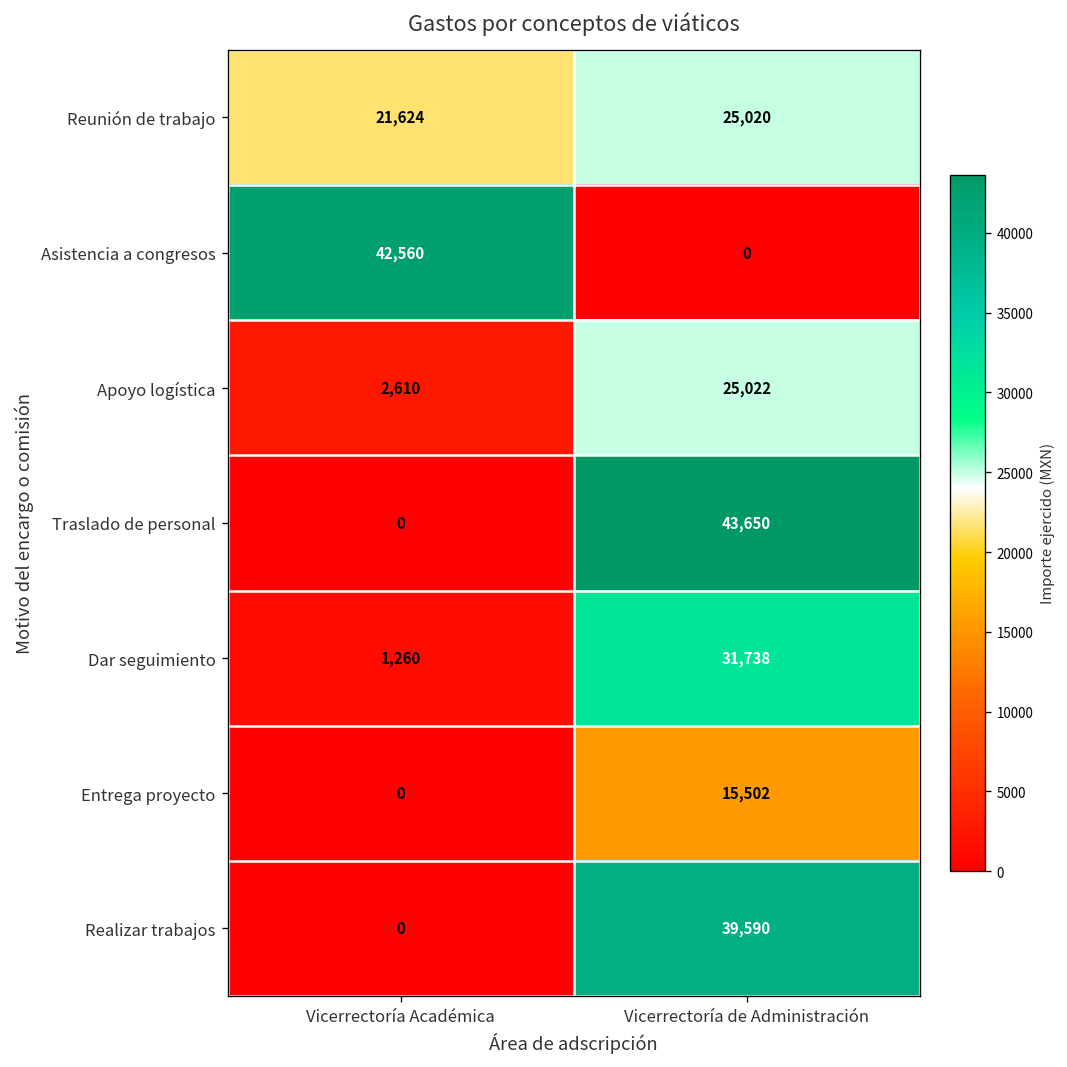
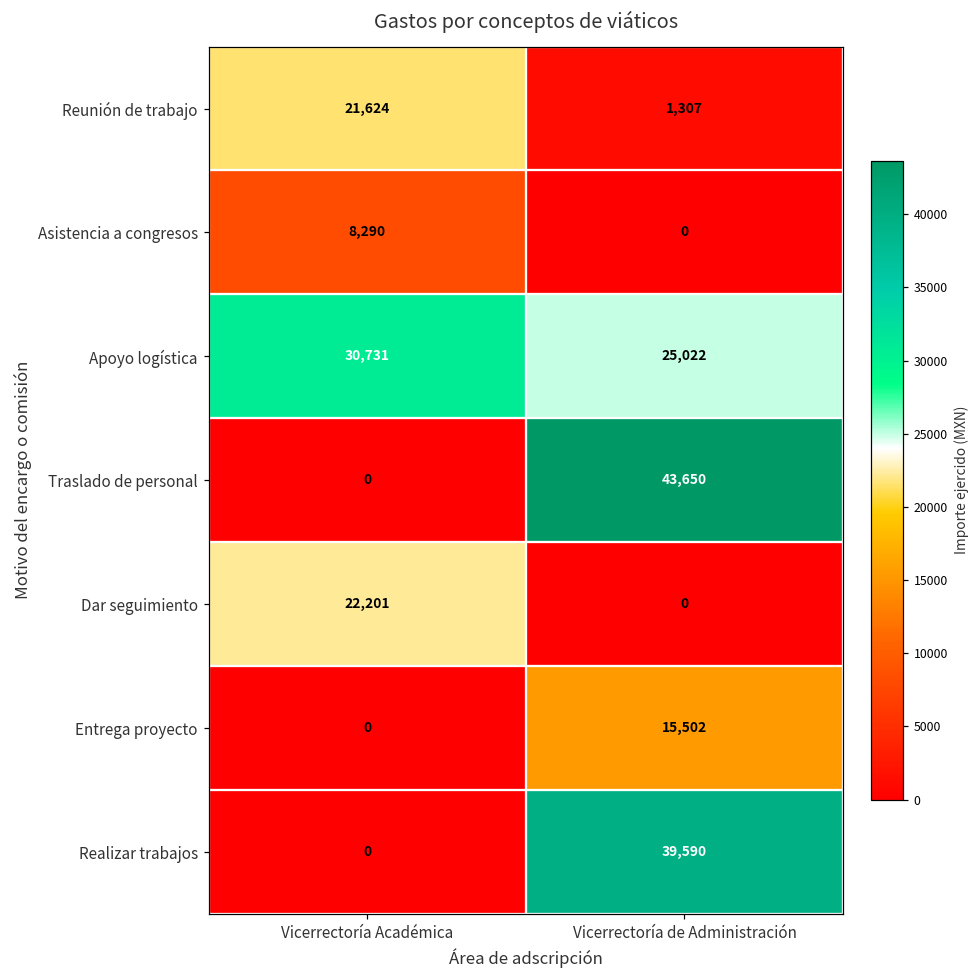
  {
    "Reunión de trabajo": {
      "Vicerrectoría Académica": "21,624",
-     "Vicerrectoría de Administración": "25,020"
+     "Vicerrectoría de Administración": "1,307"
    },
    "Asistencia a congresos": {
-     "Vicerrectoría Académica": "42,560",
+     "Vicerrectoría Académica": "8,290",
      "Vicerrectoría de Administración": "0"
    },
    "Apoyo logística": {
-     "Vicerrectoría Académica": "2,610",
+     "Vicerrectoría Académica": "30,731",
      "Vicerrectoría de Administración": "25,022"
    },
    "Traslado de personal": {
      "Vicerrectoría Académica": "0",
      "Vicerrectoría de Administración": "43,650"
    },
    "Dar seguimiento": {
-     "Vicerrectoría Académica": "1,260",
-     "Vicerrectoría de Administración": "31,738"
+     "Vicerrectoría Académica": "22,201",
+     "Vicerrectoría de Administración": "0"
    },
    "Entrega proyecto": {
      "Vicerrectoría Académica": "0",
      "Vicerrectoría de Administración": "15,502"
    },
    "Realizar trabajos": {
      "Vicerrectoría Académica": "0",
      "Vicerrectoría de Administración": "39,590"
    }
  }
